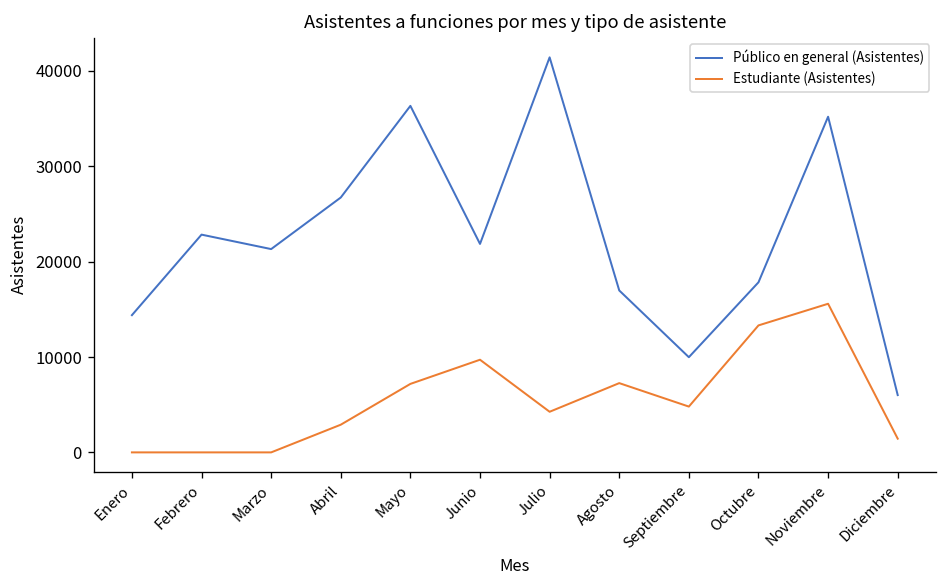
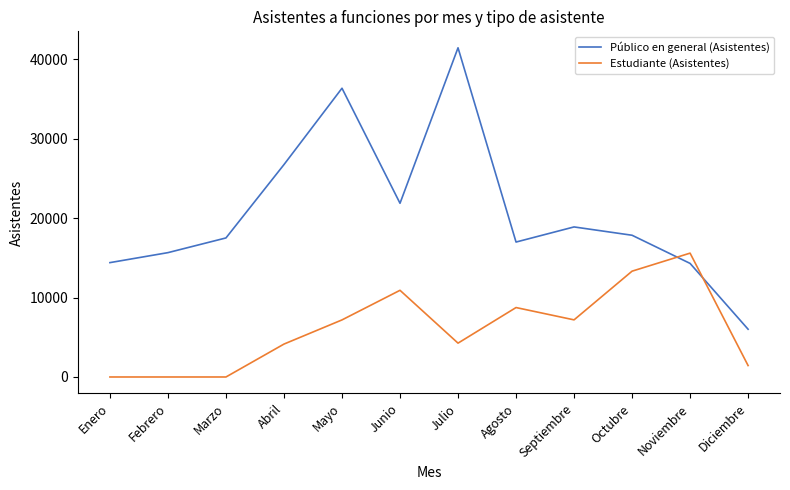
  {
    "Público en general (Asistentes)": {
      "Enero": 14000,
-     "Febrero": 23000,
-     "Marzo": 21000,
+     "Febrero": 16000,
+     "Marzo": 17000,
      "Abril": 27000,
      "Mayo": 36000,
      "Junio": 22000,
      "Julio": 41000,
      "Agosto": 17000,
-     "Septiembre": 10000,
+     "Septiembre": 19000,
      "Octubre": 18000,
-     "Noviembre": 35000,
+     "Noviembre": 14000,
      "Diciembre": 6000
    },
    "Estudiante (Asistentes)": {
      "Enero": 0,
      "Febrero": 0,
      "Marzo": 0,
-     "Abril": 3000,
+     "Abril": 4000,
      "Mayo": 7000,
-     "Junio": 10000,
+     "Junio": 11000,
      "Julio": 4000,
-     "Agosto": 7000,
-     "Septiembre": 5000,
+     "Agosto": 9000,
+     "Septiembre": 7000,
      "Octubre": 13000,
      "Noviembre": 16000,
      "Diciembre": 1000
    }
  }
